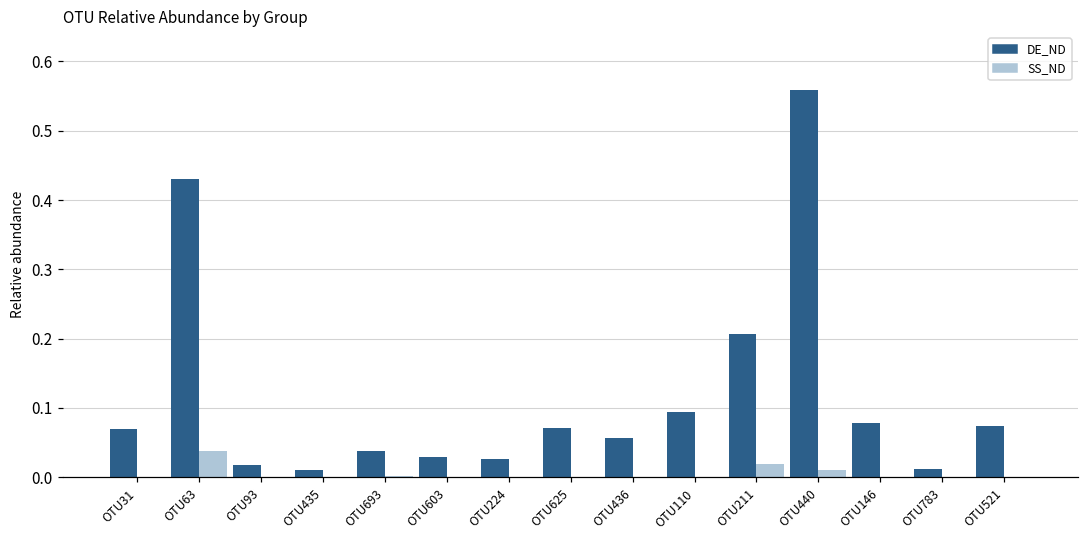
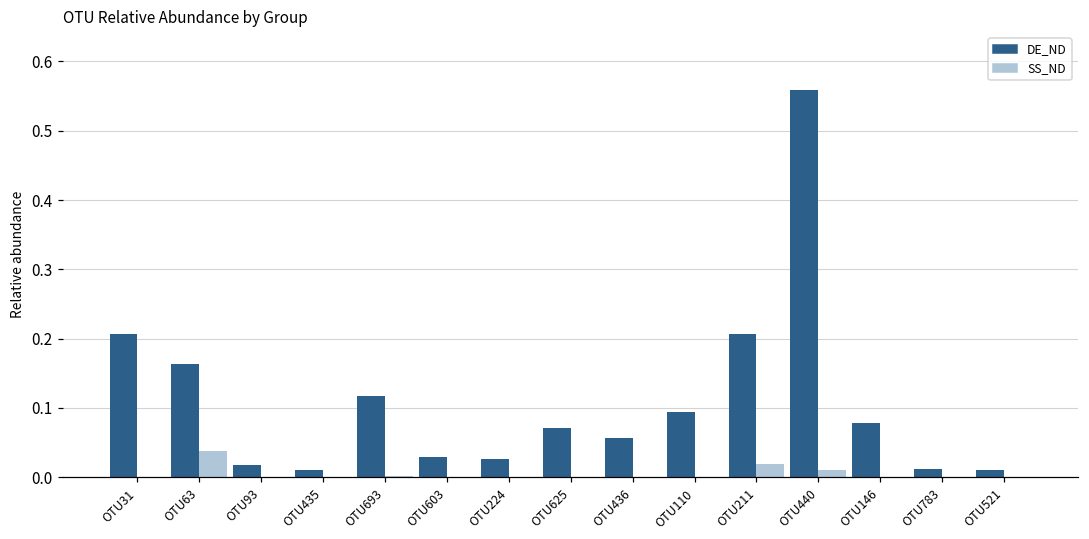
  {
    "DE_ND": {
-     "OTU31": 0.07,
-     "OTU63": 0.43,
+     "OTU31": 0.21,
+     "OTU63": 0.16,
      "OTU93": 0.02,
      "OTU435": 0.01,
-     "OTU693": 0.04,
+     "OTU693": 0.12,
      "OTU603": 0.03,
      "OTU224": 0.03,
      "OTU625": 0.07,
      "OTU436": 0.06,
      "OTU110": 0.09,
      "OTU211": 0.21,
      "OTU440": 0.56,
      "OTU146": 0.08,
      "OTU783": 0.01,
-     "OTU521": 0.07
+     "OTU521": 0.01
    },
    "SS_ND": {
      "OTU31": 0.00,
      "OTU63": 0.04,
      "OTU93": 0.00,
      "OTU603": 0.00,
      "OTU224": 0.00,
      "OTU436": 0.00,
      "OTU110": 0.00,
      "OTU211": 0.02,
      "OTU440": 0.01,
      "OTU146": 0.00,
      "OTU783": 0.00,
      "OTU521": 0.00
    }
  }
